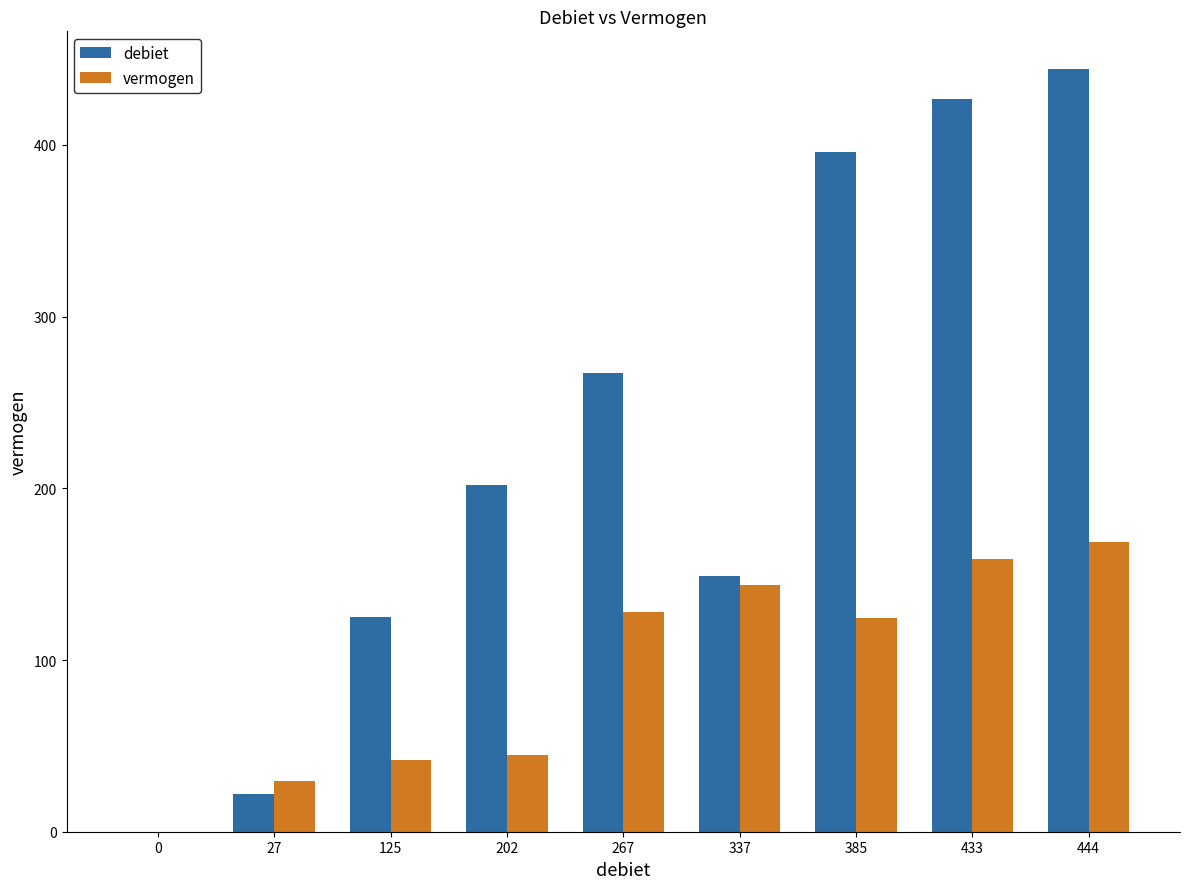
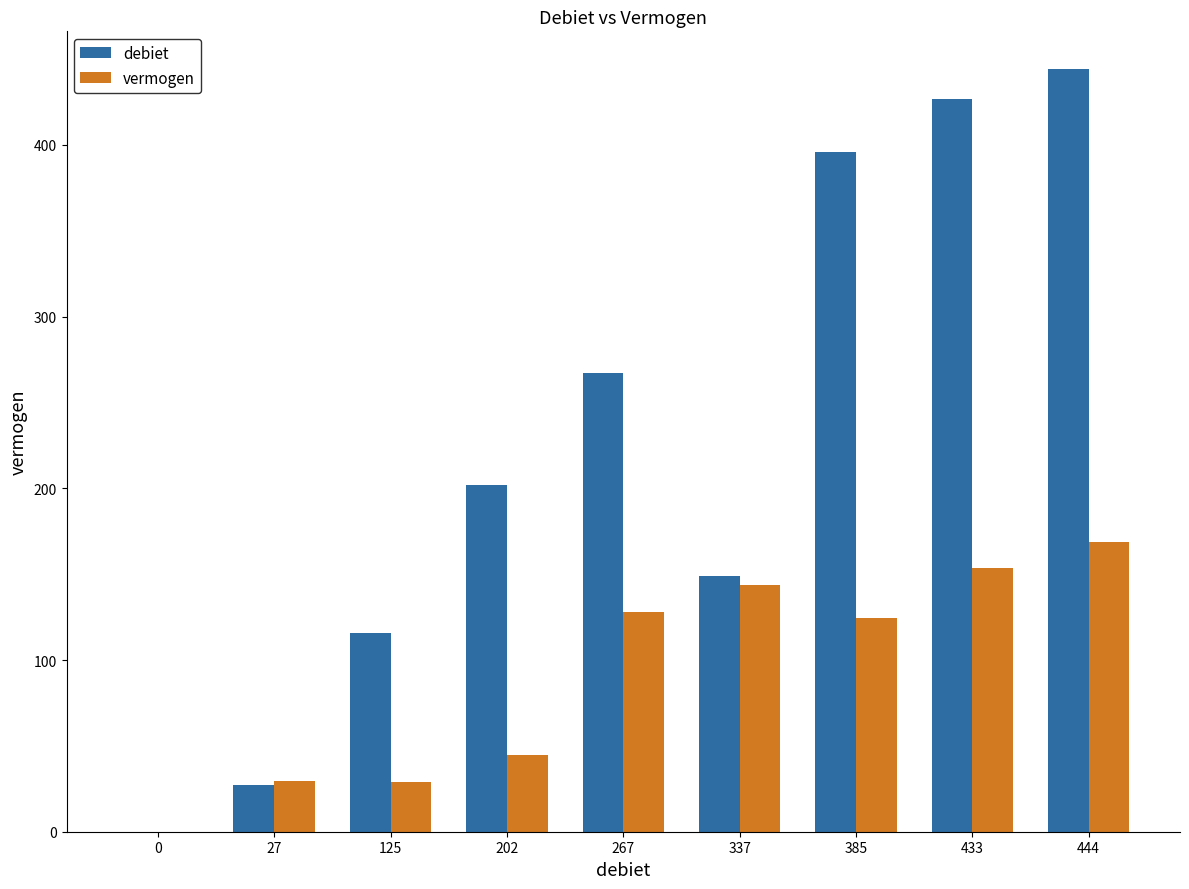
  {
    "debiet": {
      "0": 0,
-     "27": 22,
-     "125": 125,
+     "27": 27,
+     "125": 116,
      "202": 202,
      "267": 267,
      "337": 149,
      "385": 396,
      "433": 427,
      "444": 444
    },
    "vermogen": {
      "0": 0,
      "27": 30,
-     "125": 42,
+     "125": 29,
      "202": 44,
      "267": 128,
      "337": 144,
      "385": 124,
-     "433": 159,
+     "433": 154,
      "444": 169
    }
  }
